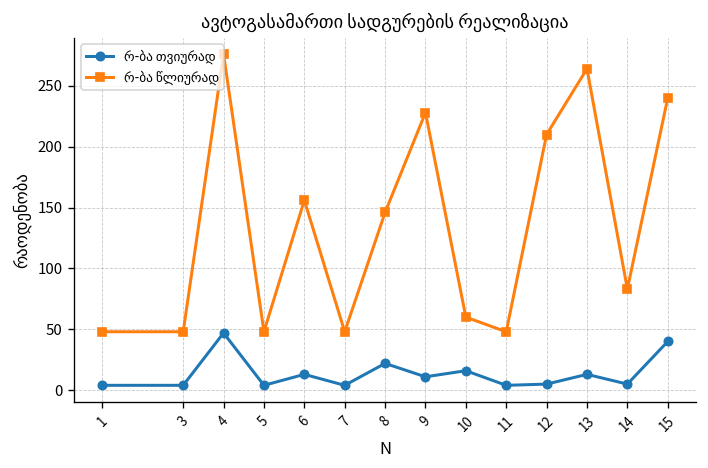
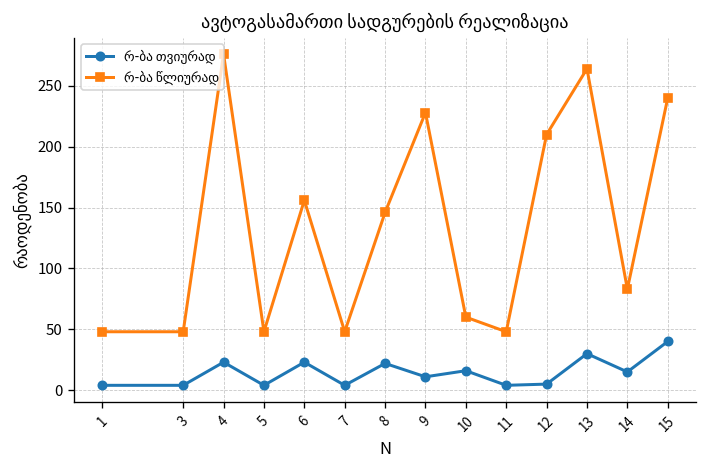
  {
    "რ-ბა თვიურად": {
      "1": 4,
      "3": 4,
-     "4": 47,
+     "4": 23,
      "5": 4,
-     "6": 13,
+     "6": 23,
      "7": 4,
      "8": 22,
      "9": 11,
      "10": 16,
      "11": 4,
      "12": 5,
-     "13": 13,
-     "14": 5,
+     "13": 30,
+     "14": 15,
      "15": 40
    },
    "რ-ბა წლიურად": {
      "1": 48,
      "3": 48,
      "5": 48,
      "6": 156,
      "7": 48,
      "8": 146,
      "9": 228,
      "10": 60,
      "11": 48,
      "12": 210,
      "13": 264,
      "14": 83,
      "15": 240
    }
  }
